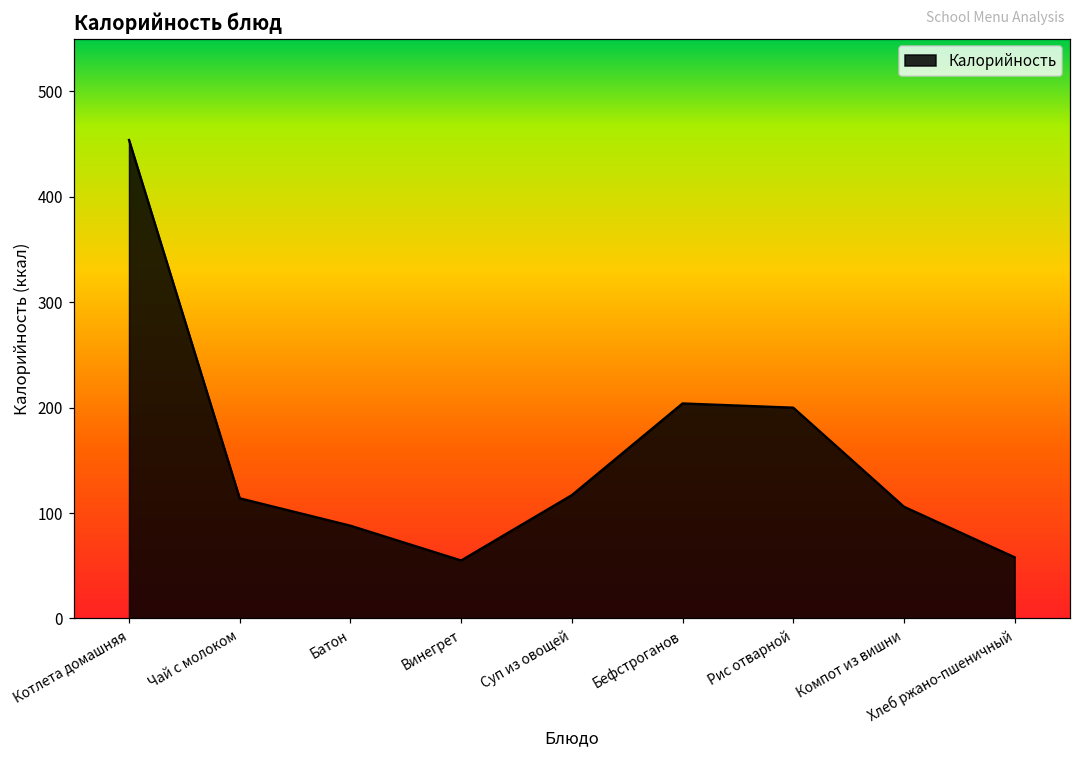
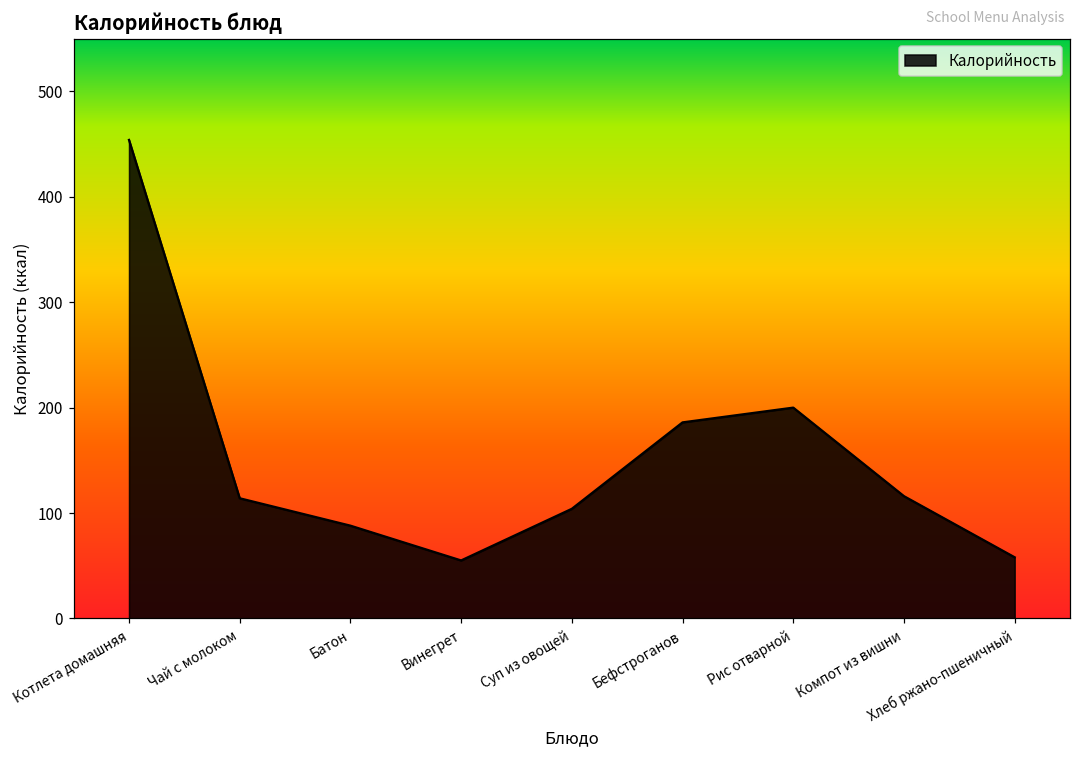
  {
    "Котлета домашняя": 450,
    "Чай с молоком": 110,
    "Батон": 90,
    "Винегрет": 60,
-   "Суп из овощей": 120,
-   "Бефстроганов": 200,
+   "Суп из овощей": 100,
+   "Бефстроганов": 190,
    "Рис отварной": 200,
-   "Компот из вишни": 110,
+   "Компот из вишни": 120,
    "Хлеб ржано-пшеничный": 60
  }
